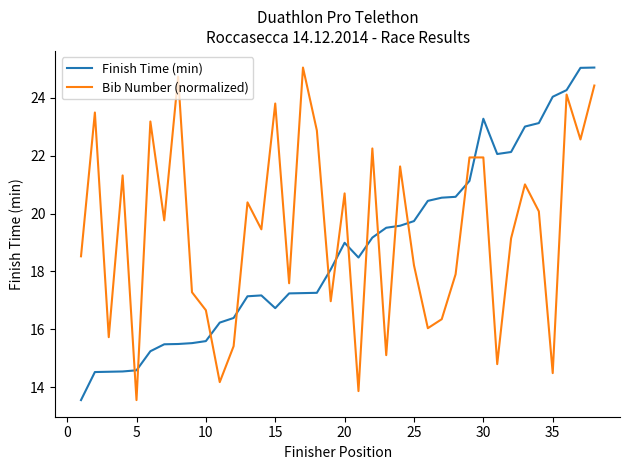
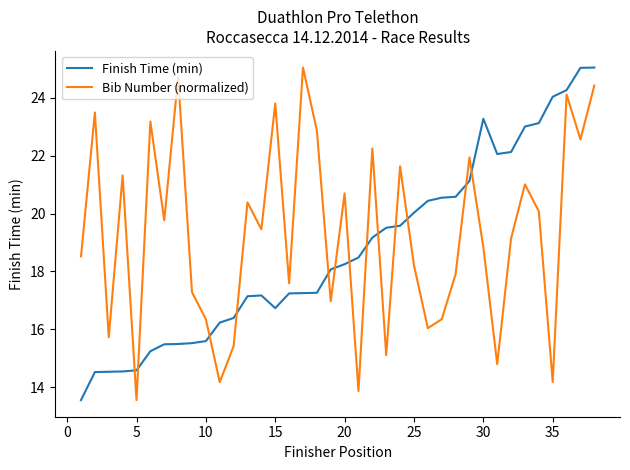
  {
    "Finish Time (min)": {
      "5": 14.6,
      "10": 15.6,
      "15": 16.7,
-     "20": 19.0,
-     "25": 19.7,
+     "20": 18.3,
+     "25": 20.0,
      "30": 23.3,
      "35": 24.0
    },
    "Bib Number (normalized)": {
      "5": 13.6,
-     "10": 16.7,
+     "10": 16.3,
      "15": 23.8,
      "20": 20.7,
      "25": 18.2,
-     "30": 21.9,
-     "35": 14.5
+     "30": 18.8,
+     "35": 14.2
    }
  }
